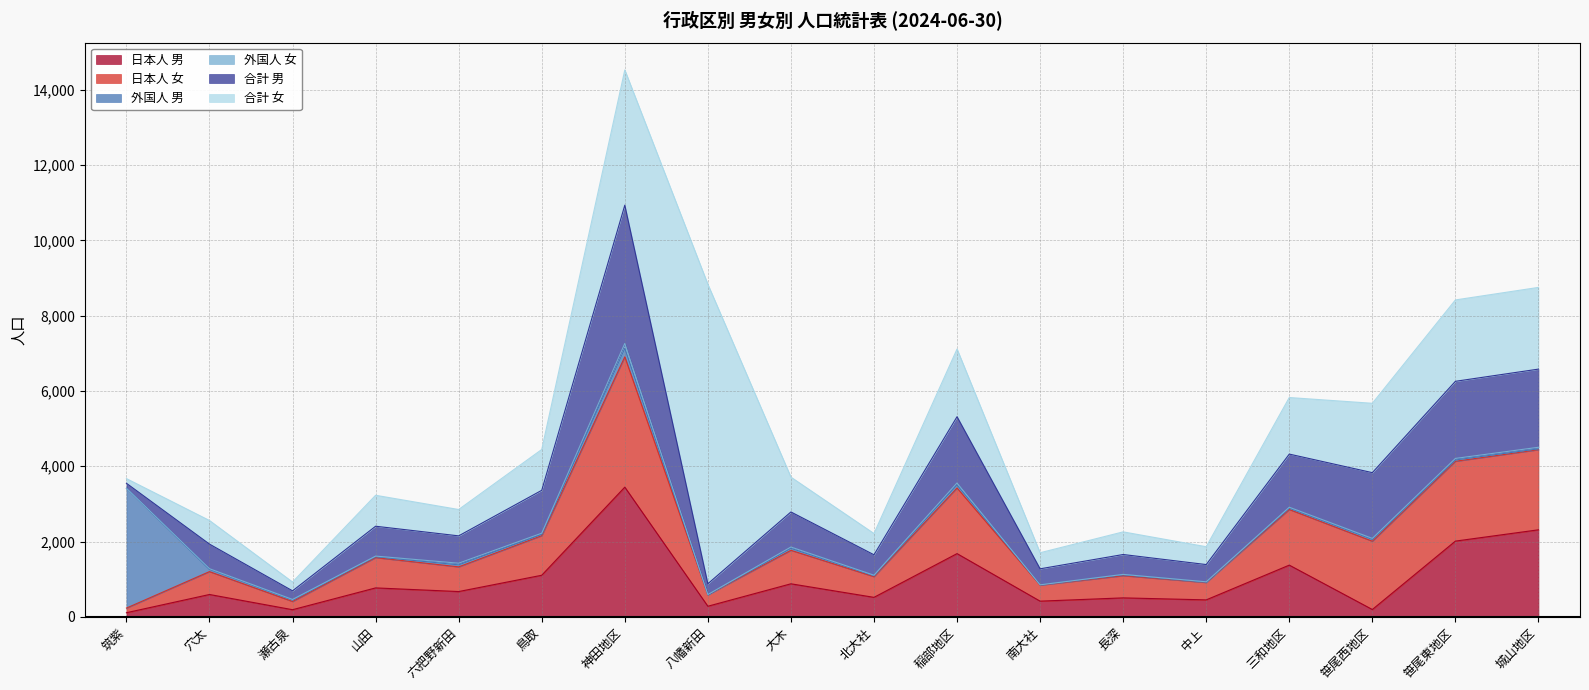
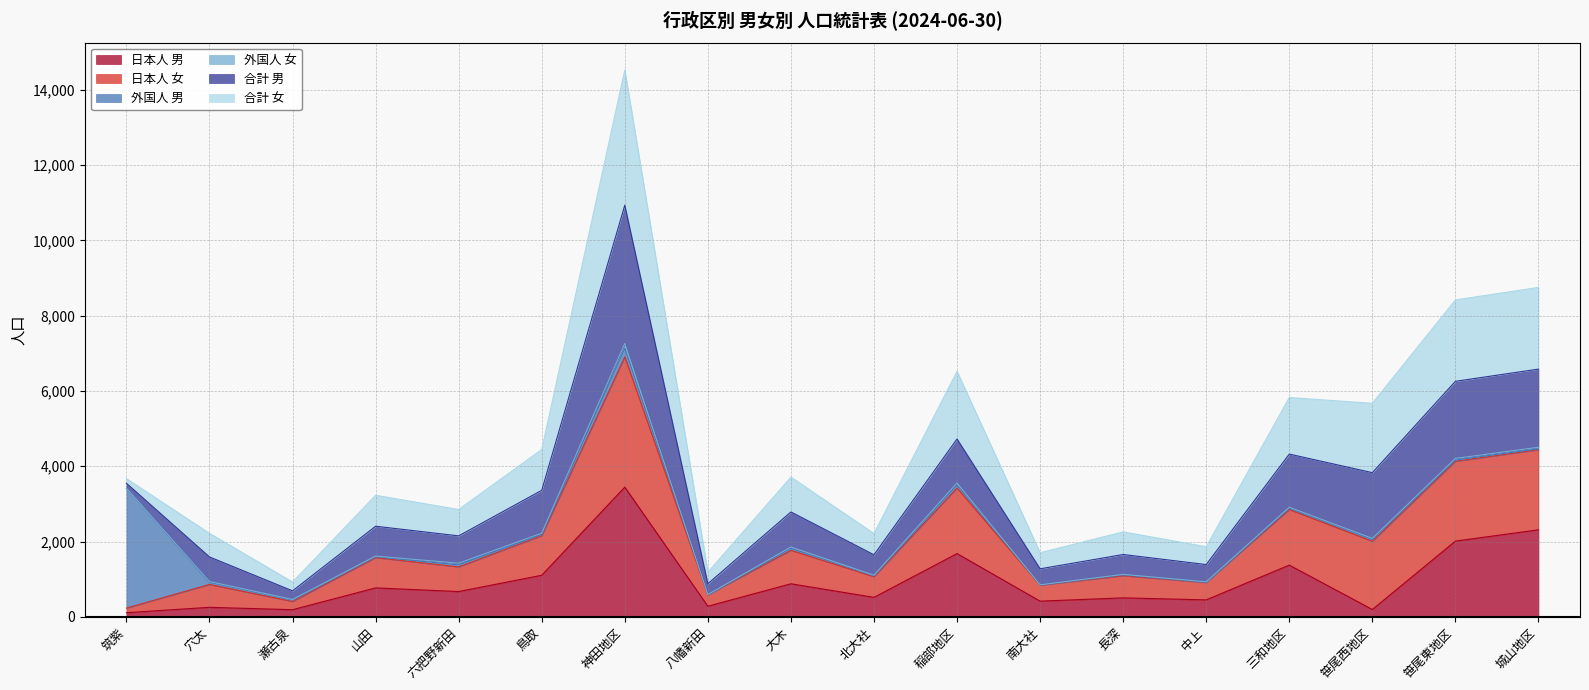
  {
    "日本人 男": {
      "筑紫": "100",
-     "穴太": "600",
+     "穴太": "300",
      "瀬古泉": "200",
      "山田": "800",
      "六把野新田": "700",
      "鳥取": "1,100",
      "神田地区": "3,400",
      "八幡新田": "300",
      "大木": "900",
      "北大社": "500",
      "稲部地区": "1,700",
      "南大社": "400",
      "長深": "500",
      "中上": "500",
      "三和地区": "1,400",
      "笹尾西地区": "200",
      "笹尾東地区": "2,000",
      "城山地区": "2,300"
    },
    "日本人 女": {
      "筑紫": "100",
      "神田地区": "3,500",
      "稲部地区": "1,700"
    },
    "外国人 男": {
      "神田地区": "200"
    },
    "外国人 女": {
      "神田地区": "100"
    },
    "合計 男": {
      "筑紫": "100",
      "穴太": "700",
      "瀬古泉": "200",
      "山田": "800",
      "六把野新田": "700",
      "鳥取": "1,100",
      "神田地区": "3,700",
      "八幡新田": "300",
      "大木": "900",
      "北大社": "500",
-     "稲部地区": "1,800",
+     "稲部地区": "1,200",
      "南大社": "400",
      "長深": "500",
      "中上": "500",
      "三和地区": "1,400",
      "笹尾西地区": "1,700",
      "笹尾東地区": "2,000",
      "城山地区": "2,100"
    },
    "合計 女": {
      "筑紫": "100",
      "穴太": "600",
      "瀬古泉": "200",
      "山田": "800",
      "六把野新田": "700",
      "鳥取": "1,100",
      "神田地区": "3,600",
-     "八幡新田": "8,000",
+     "八幡新田": "300",
      "大木": "900",
      "北大社": "600",
      "稲部地区": "1,800",
      "南大社": "400",
      "長深": "600",
      "中上": "500",
      "三和地区": "1,500",
      "笹尾西地区": "1,800",
      "笹尾東地区": "2,200",
      "城山地区": "2,200"
    }
  }
